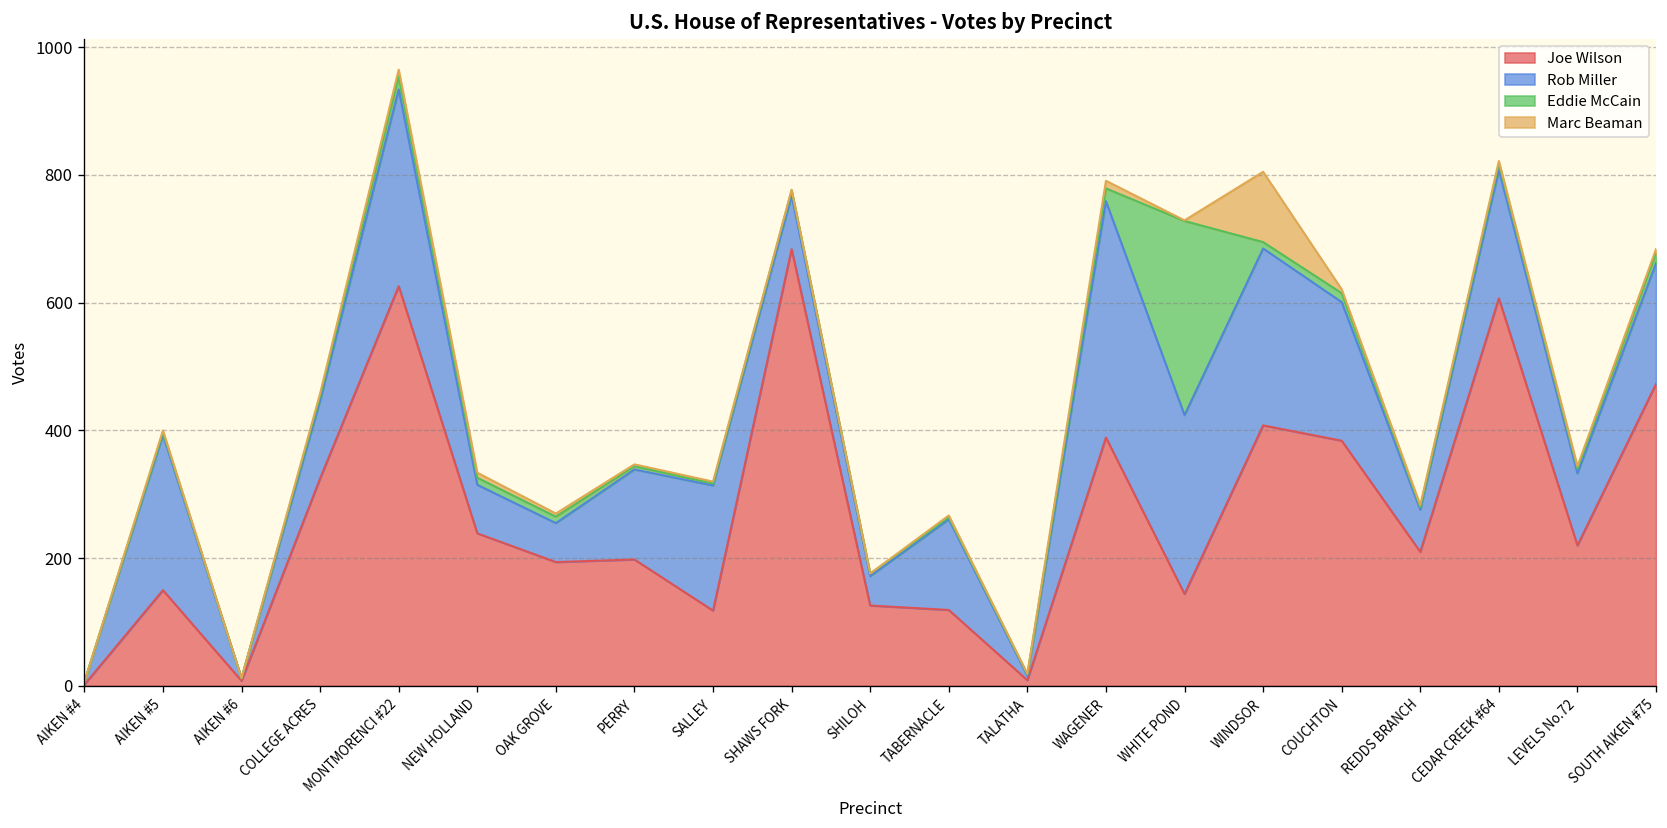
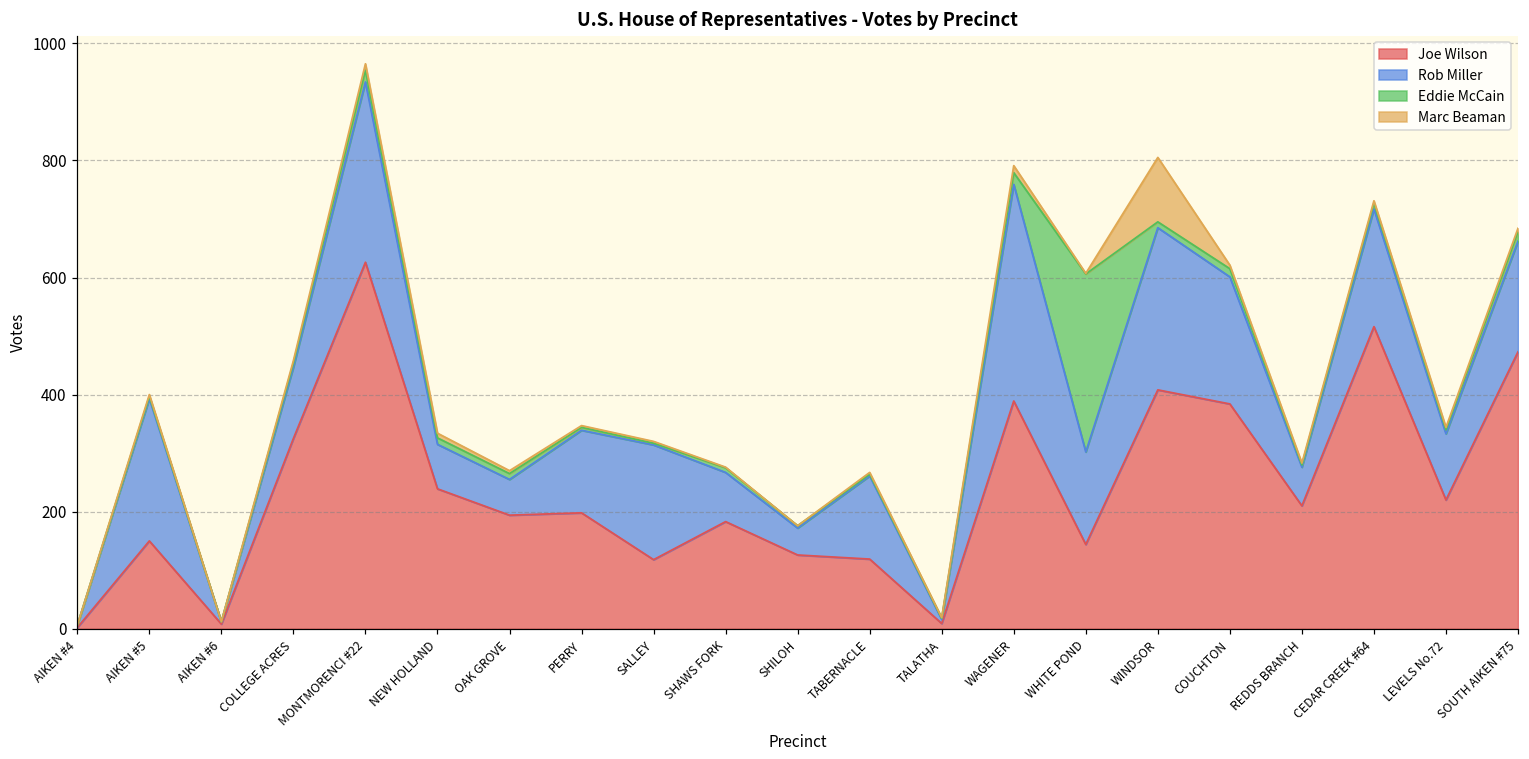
  {
    "Joe Wilson": {
      "AIKEN #5": 150,
      "COLLEGE ACRES": 330,
      "MONTMORENCI #22": 630,
      "NEW HOLLAND": 240,
      "OAK GROVE": 190,
      "PERRY": 200,
      "SALLEY": 120,
-     "SHAWS FORK": 680,
+     "SHAWS FORK": 180,
      "SHILOH": 130,
      "TABERNACLE": 120,
      "TALATHA": 10,
      "WAGENER": 390,
      "WHITE POND": 140,
      "WINDSOR": 410,
      "COUCHTON": 380,
      "REDDS BRANCH": 210,
-     "CEDAR CREEK #64": 610,
+     "CEDAR CREEK #64": 520,
      "LEVELS No.72": 220,
      "SOUTH AIKEN #75": 470
    },
    "Rob Miller": {
      "COLLEGE ACRES": 120,
      "MONTMORENCI #22": 310,
      "NEW HOLLAND": 80,
      "OAK GROVE": 60,
      "PERRY": 140,
      "SHAWS FORK": 80,
      "WAGENER": 370,
-     "WHITE POND": 280,
+     "WHITE POND": 160,
      "WINDSOR": 280,
      "COUCHTON": 220,
      "CEDAR CREEK #64": 200,
      "LEVELS No.72": 110,
      "SOUTH AIKEN #75": 190
    },
    "Eddie McCain": {
      "MONTMORENCI #22": 20,
      "NEW HOLLAND": 10,
      "OAK GROVE": 10,
      "WAGENER": 20,
      "WINDSOR": 10,
      "COUCHTON": 10,
      "SOUTH AIKEN #75": 20
    },
    "Marc Beaman": {
      "MONTMORENCI #22": 10,
      "NEW HOLLAND": 10,
      "OAK GROVE": 10,
      "WAGENER": 10,
      "WINDSOR": 110,
      "COUCHTON": 10,
      "SOUTH AIKEN #75": 10
    }
  }
